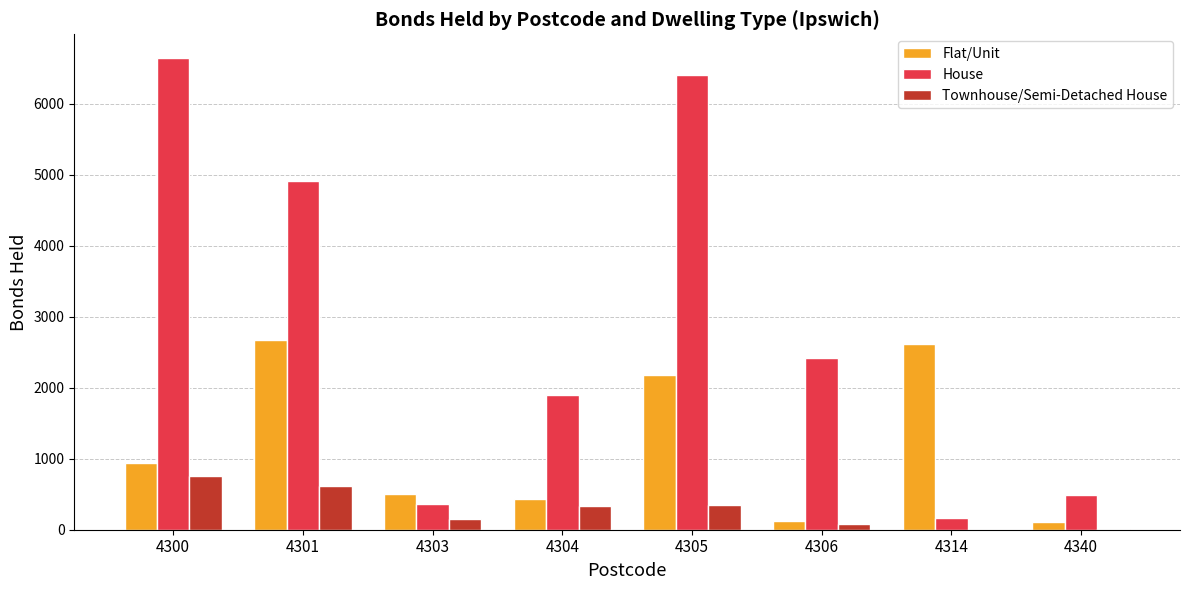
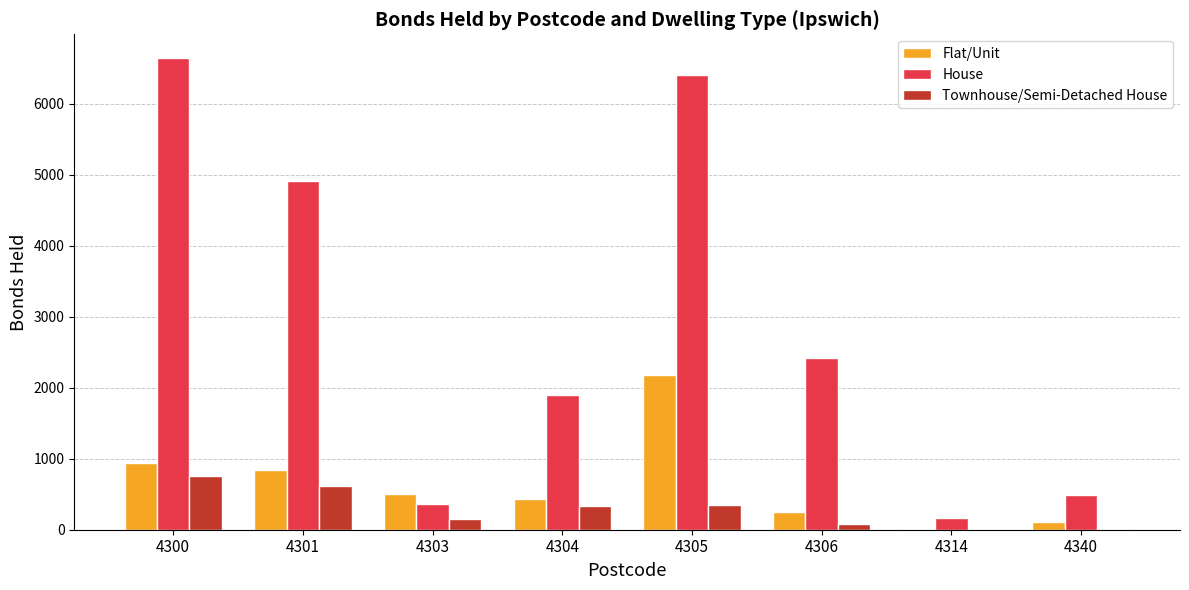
  {
    "Flat/Unit": {
      "4300": 900,
-     "4301": 2700,
+     "4301": 800,
      "4303": 500,
      "4304": 400,
      "4305": 2200,
-     "4306": 100,
-     "4314": 2600,
+     "4306": 300,
+     "4314": 0,
      "4340": 100
    }
  }
